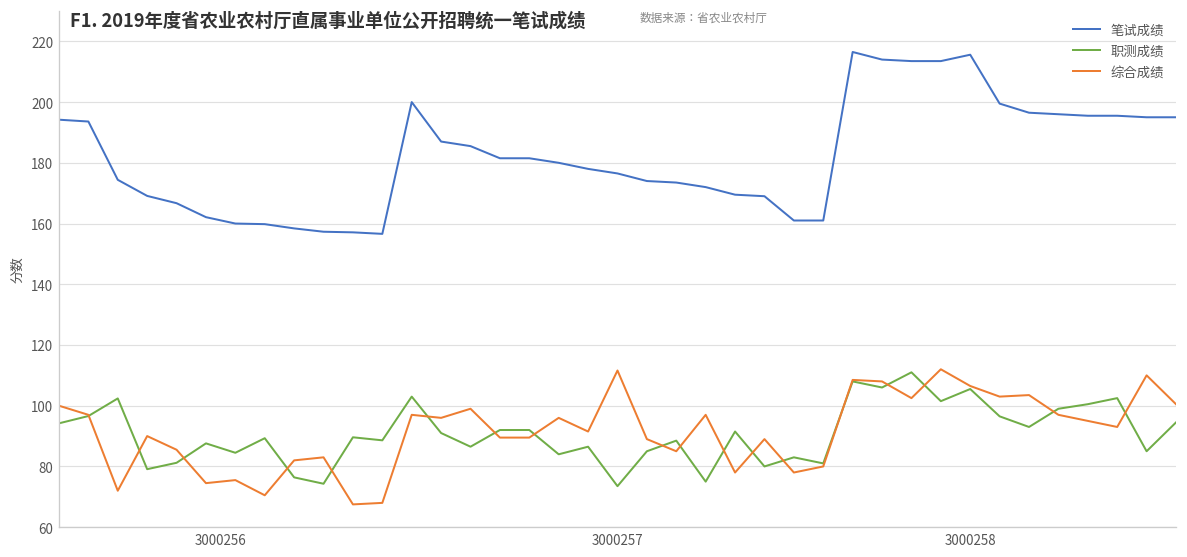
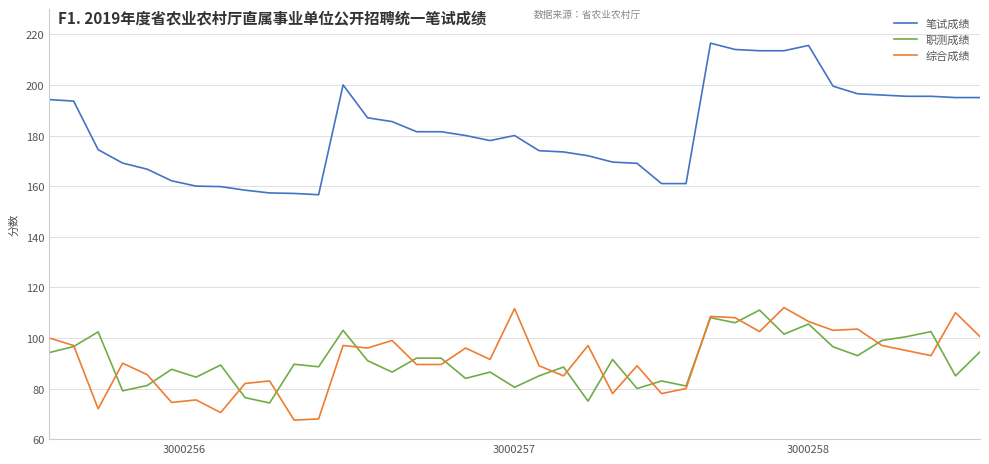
  {
    "笔试成绩": {
-     "3000257": 177,
+     "3000257": 180,
      "3000258": 216
    },
    "职测成绩": {
-     "3000257": 74
+     "3000257": 81
    },
    "综合成绩": {
      "3000257": 112
    }
  }
